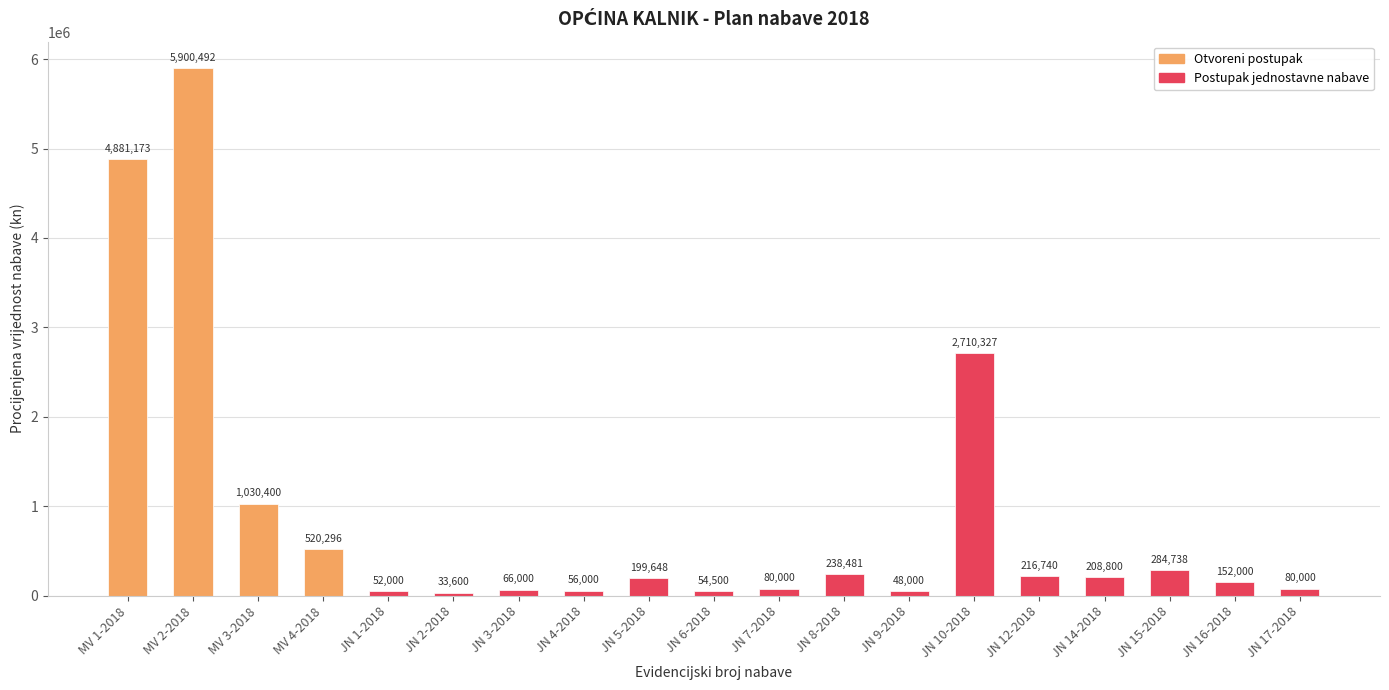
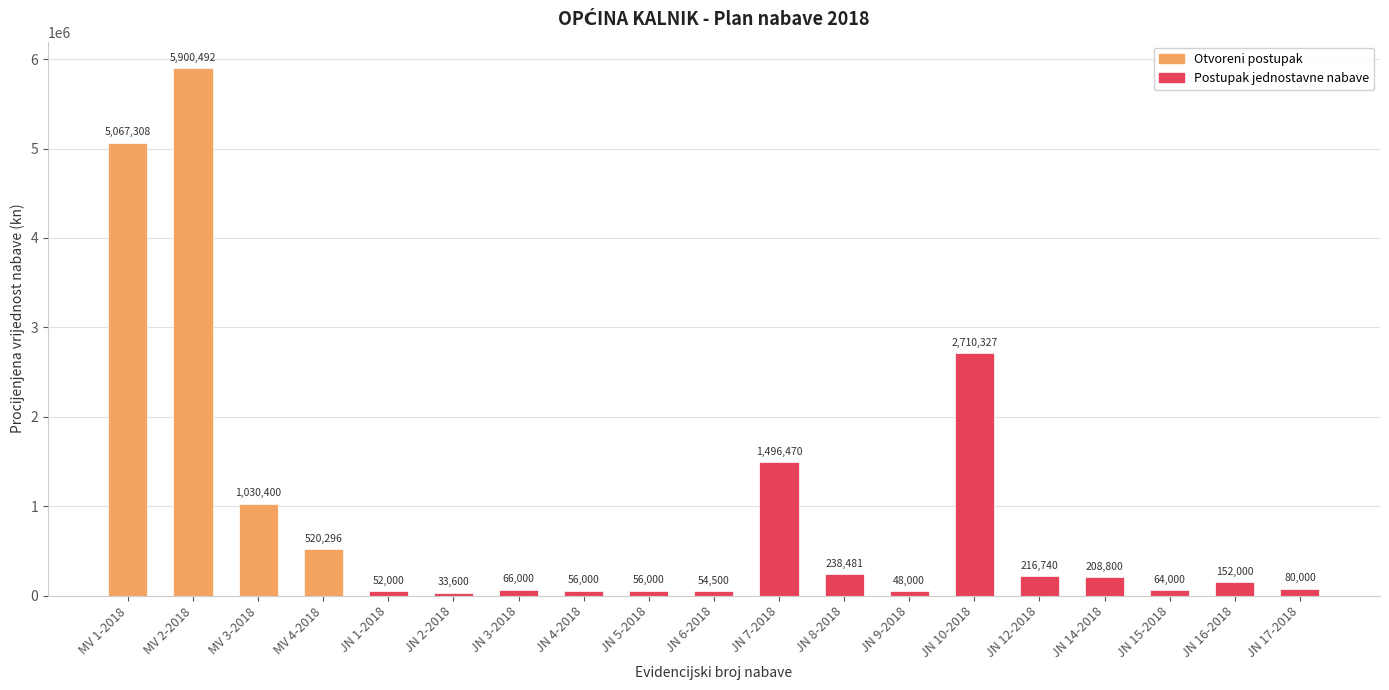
  {
-   "MV 1-2018": "4,881,173",
+   "MV 1-2018": "5,067,308",
    "MV 2-2018": "5,900,492",
    "MV 3-2018": "1,030,400",
    "MV 4-2018": "520,296",
    "JN 1-2018": "52,000",
    "JN 2-2018": "33,600",
    "JN 3-2018": "66,000",
    "JN 4-2018": "56,000",
-   "JN 5-2018": "199,648",
+   "JN 5-2018": "56,000",
    "JN 6-2018": "54,500",
-   "JN 7-2018": "80,000",
+   "JN 7-2018": "1,496,470",
    "JN 8-2018": "238,481",
    "JN 9-2018": "48,000",
    "JN 10-2018": "2,710,327",
    "JN 12-2018": "216,740",
    "JN 14-2018": "208,800",
-   "JN 15-2018": "284,738",
+   "JN 15-2018": "64,000",
    "JN 16-2018": "152,000",
    "JN 17-2018": "80,000"
  }
